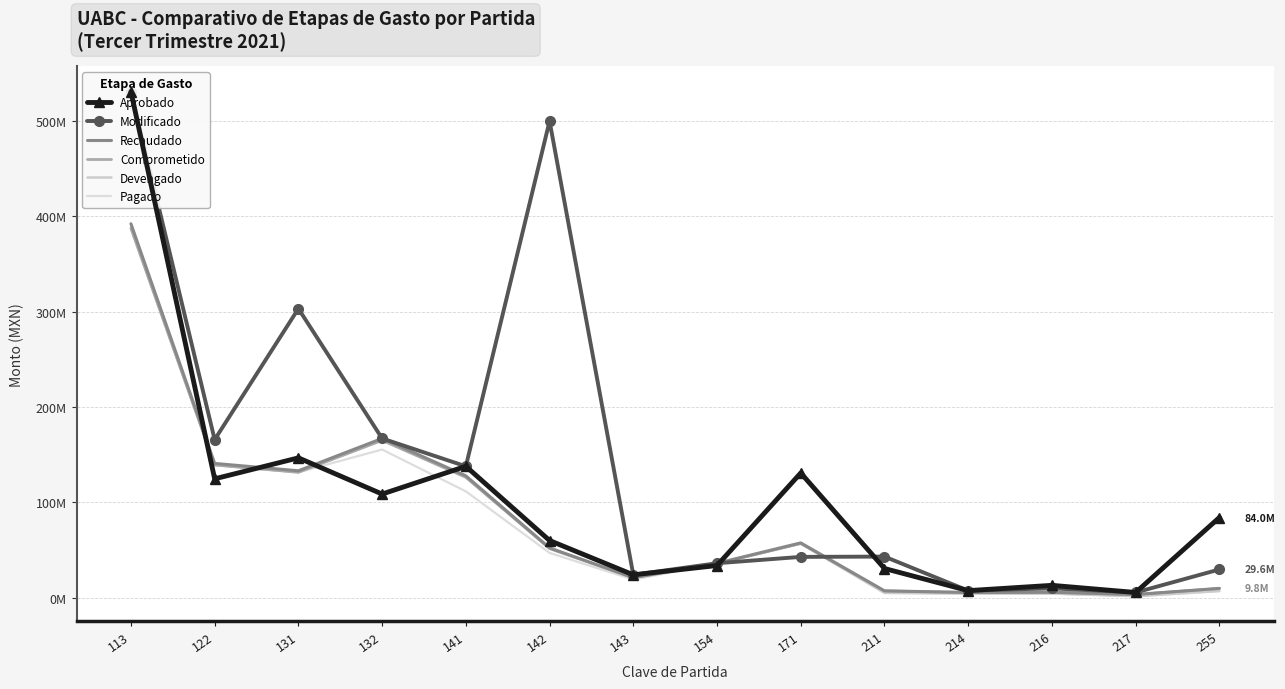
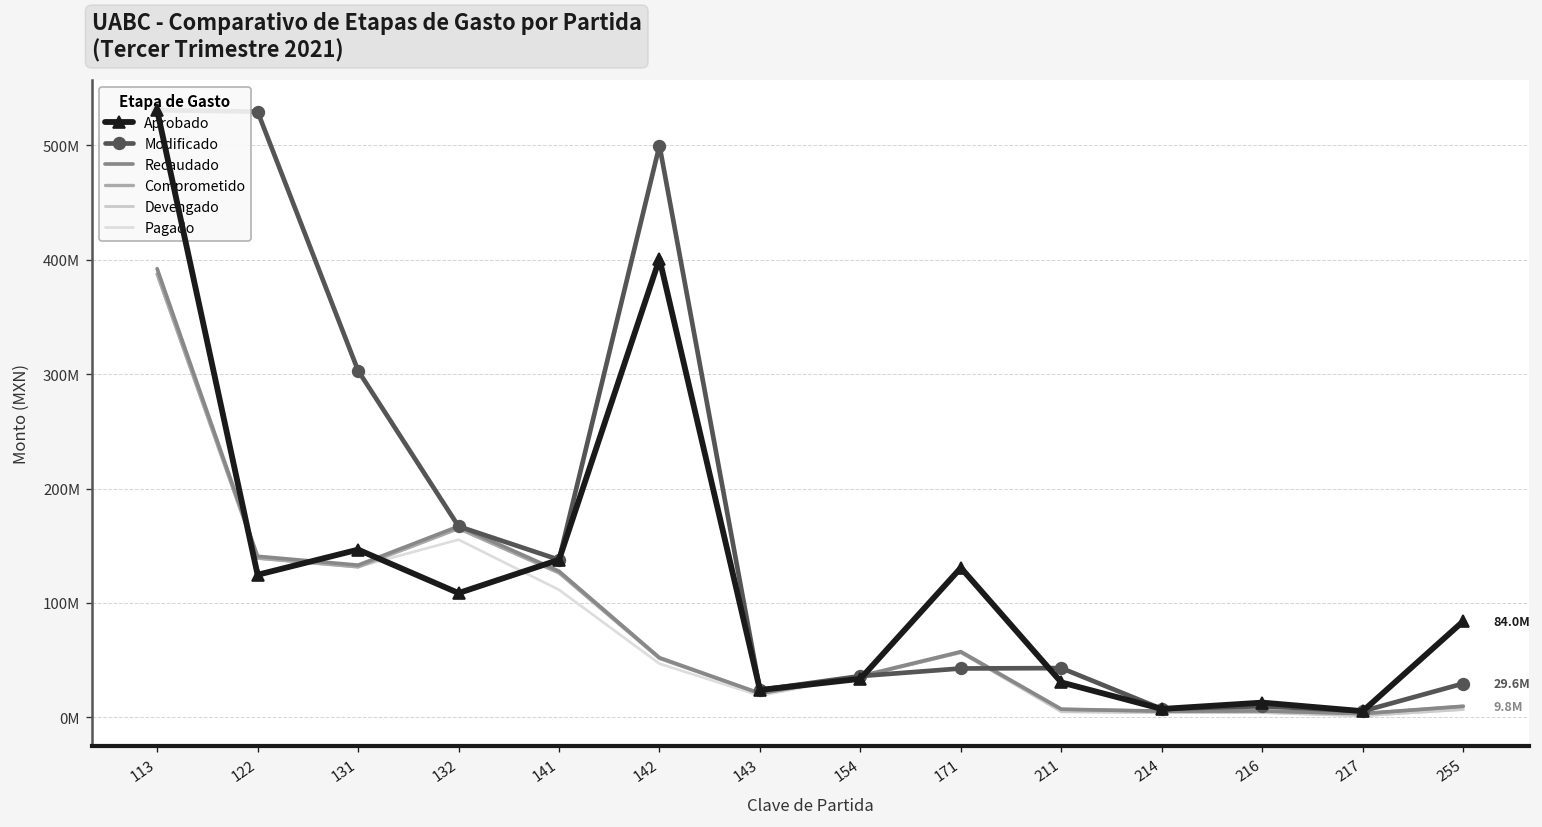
  {
    "Aprobado": {
      "122": 120000000,
      "131": 150000000,
      "132": 110000000,
-     "142": 60000000,
+     "142": 400000000,
      "171": 130000000,
      "211": 30000000,
      "216": 10000000,
      "255": 80000000
    },
    "Modificado": {
-     "122": 170000000,
+     "122": 530000000,
      "131": 300000000,
      "142": 500000000,
      "171": 40000000,
      "211": 40000000,
      "216": 10000000,
      "255": 30000000
    }
  }
